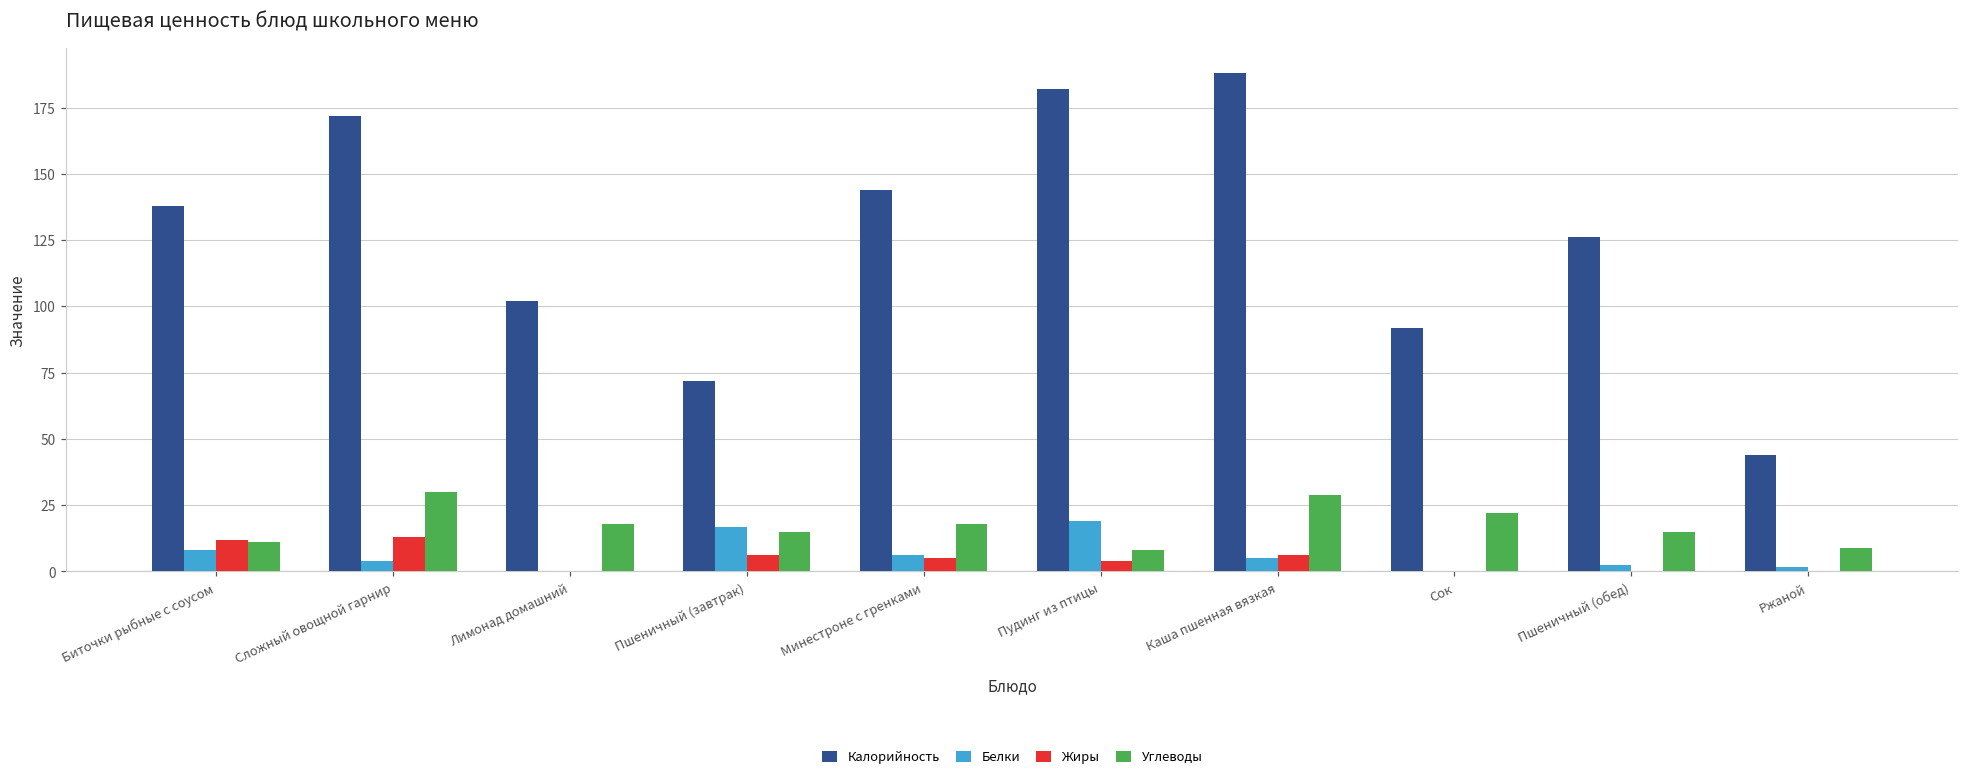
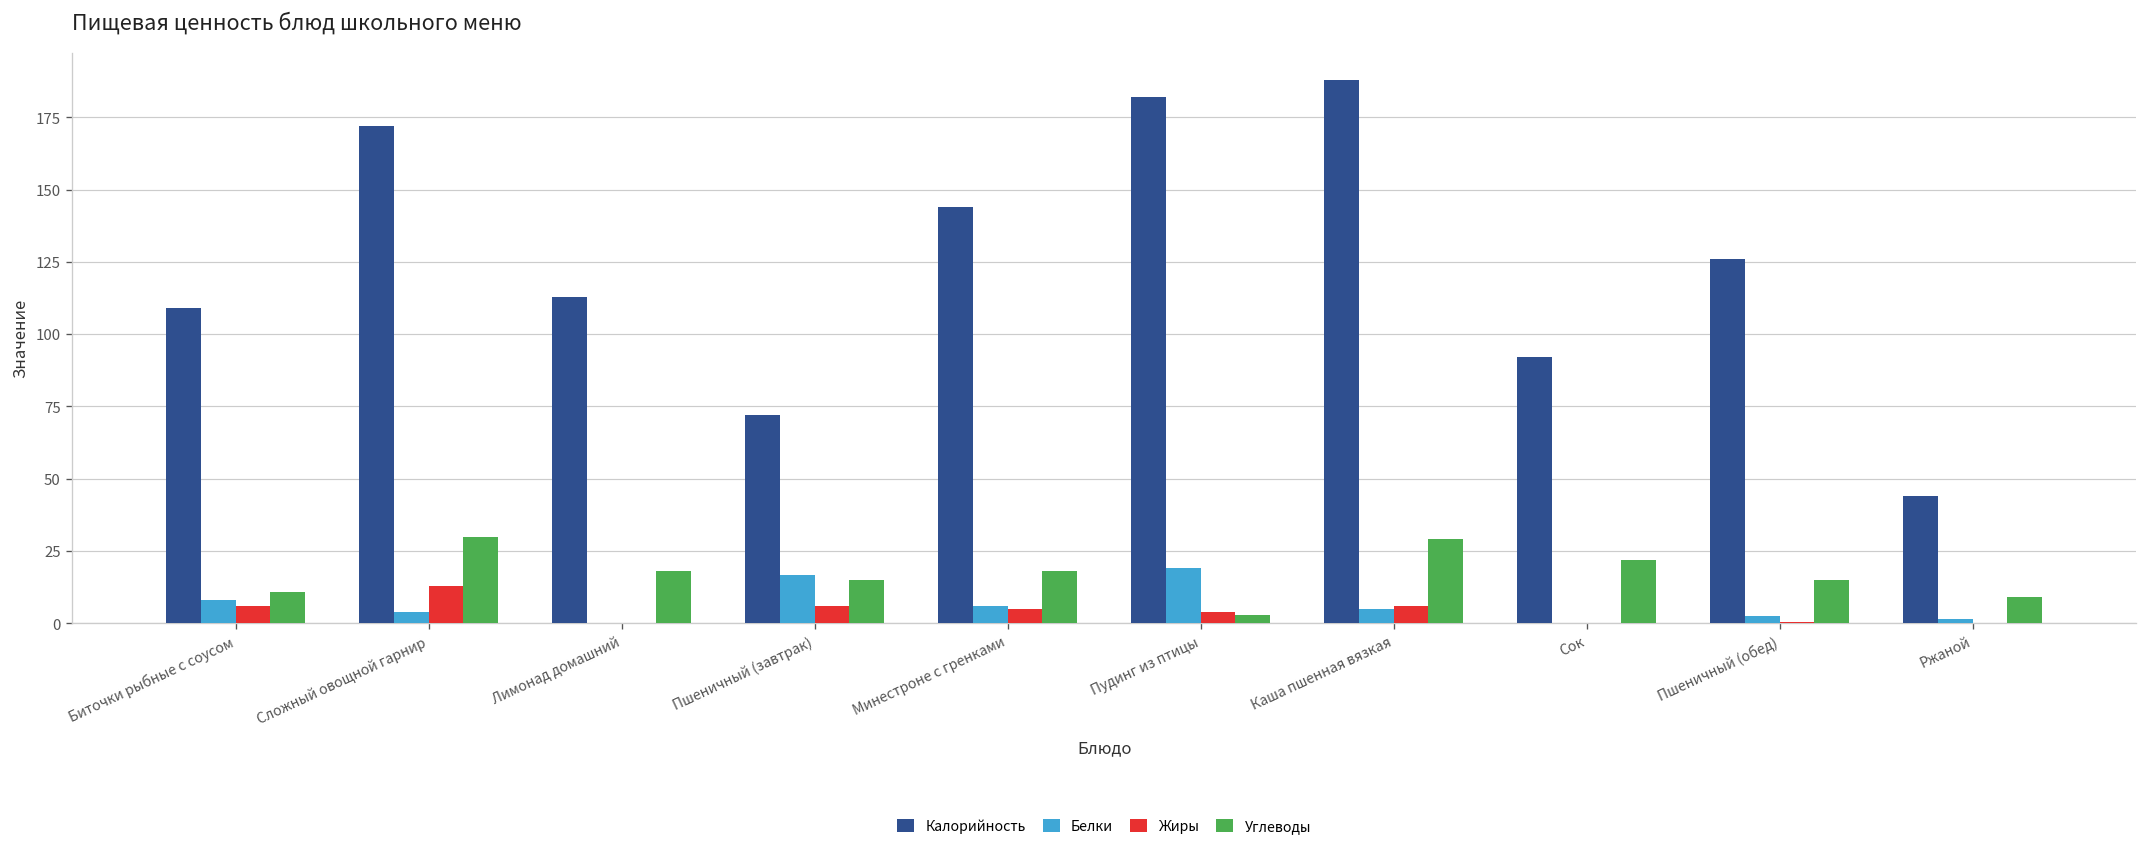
  {
    "Калорийность": {
-     "Биточки рыбные с соусом": 138,
+     "Биточки рыбные с соусом": 109,
      "Сложный овощной гарнир": 172,
-     "Лимонад домашний": 102,
+     "Лимонад домашний": 113,
      "Пшеничный (завтрак)": 72,
      "Минестроне с гренками": 144,
      "Пудинг из птицы": 182,
      "Каша пшенная вязкая": 188,
      "Сок": 92,
      "Пшеничный (обед)": 126,
      "Ржаной": 44
    },
    "Белки": {
      "Биточки рыбные с соусом": 8,
      "Сложный овощной гарнир": 4,
      "Лимонад домашний": 0,
      "Пшеничный (завтрак)": 17,
      "Минестроне с гренками": 6,
      "Пудинг из птицы": 19,
      "Каша пшенная вязкая": 5,
      "Сок": 0,
      "Пшеничный (обед)": 2,
      "Ржаной": 2
    },
    "Жиры": {
-     "Биточки рыбные с соусом": 12,
+     "Биточки рыбные с соусом": 6,
      "Сложный овощной гарнир": 13,
      "Лимонад домашний": 0,
      "Пшеничный (завтрак)": 6,
      "Минестроне с гренками": 5,
      "Пудинг из птицы": 4,
      "Каша пшенная вязкая": 6,
      "Сок": 0
    },
    "Углеводы": {
      "Биточки рыбные с соусом": 11,
      "Сложный овощной гарнир": 30,
      "Лимонад домашний": 18,
      "Пшеничный (завтрак)": 15,
      "Минестроне с гренками": 18,
-     "Пудинг из птицы": 8,
+     "Пудинг из птицы": 3,
      "Каша пшенная вязкая": 29,
      "Сок": 22,
      "Пшеничный (обед)": 15,
      "Ржаной": 9
    }
  }
